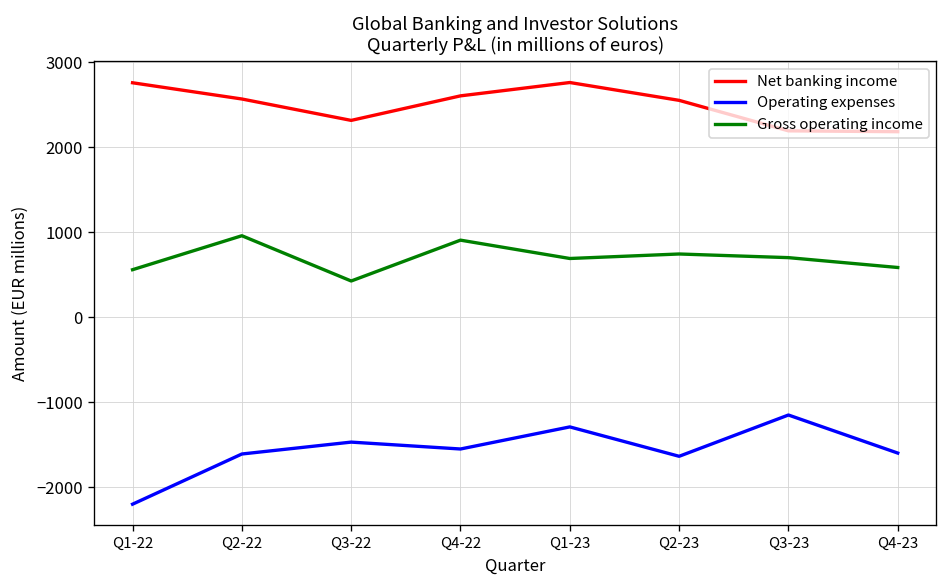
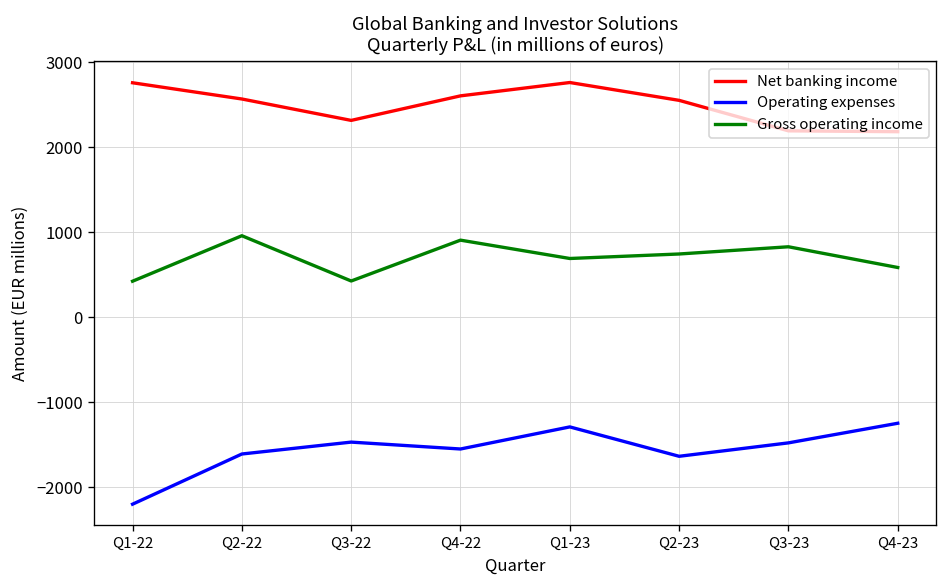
  {
    "Net banking income": {
      "Q1-22": 2800,
      "Q2-22": 2600,
      "Q3-22": 2300,
      "Q4-22": 2600,
      "Q1-23": 2800,
      "Q2-23": 2600
    },
    "Operating expenses": {
      "Q1-22": -2200,
      "Q2-22": -1600,
      "Q3-22": -1500,
      "Q4-22": -1600,
      "Q1-23": -1300,
      "Q2-23": -1600,
-     "Q3-23": -1200,
-     "Q4-23": -1600
+     "Q3-23": -1500,
+     "Q4-23": -1200
    },
    "Gross operating income": {
-     "Q1-22": 600,
+     "Q1-22": 400,
      "Q2-22": 1000,
      "Q3-22": 400,
      "Q4-22": 900,
      "Q1-23": 700,
      "Q2-23": 700,
-     "Q3-23": 700,
+     "Q3-23": 800,
      "Q4-23": 600
    }
  }
